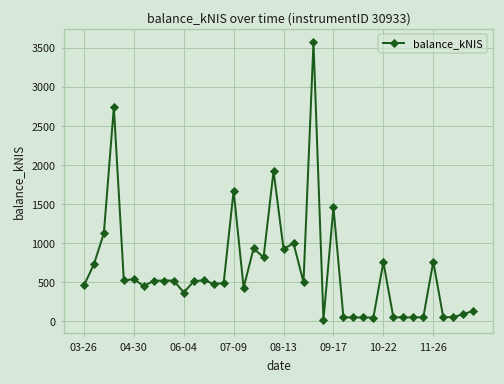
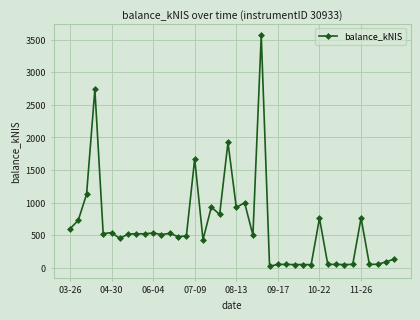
  {
-   "03-26": 500,
+   "03-26": 600,
    "04-30": 500,
-   "06-04": 400,
+   "06-04": 500,
    "07-09": 1700,
    "08-13": 900,
-   "09-17": 1500,
+   "09-17": 100,
    "10-22": 800,
    "11-26": 800
  }
